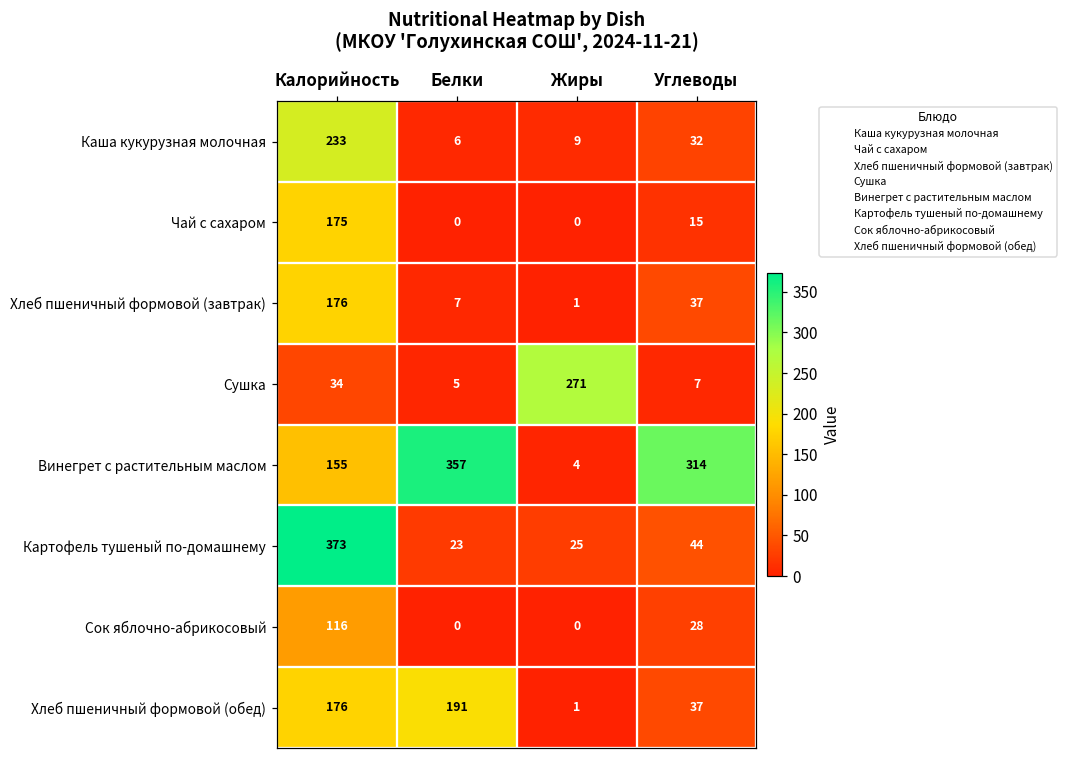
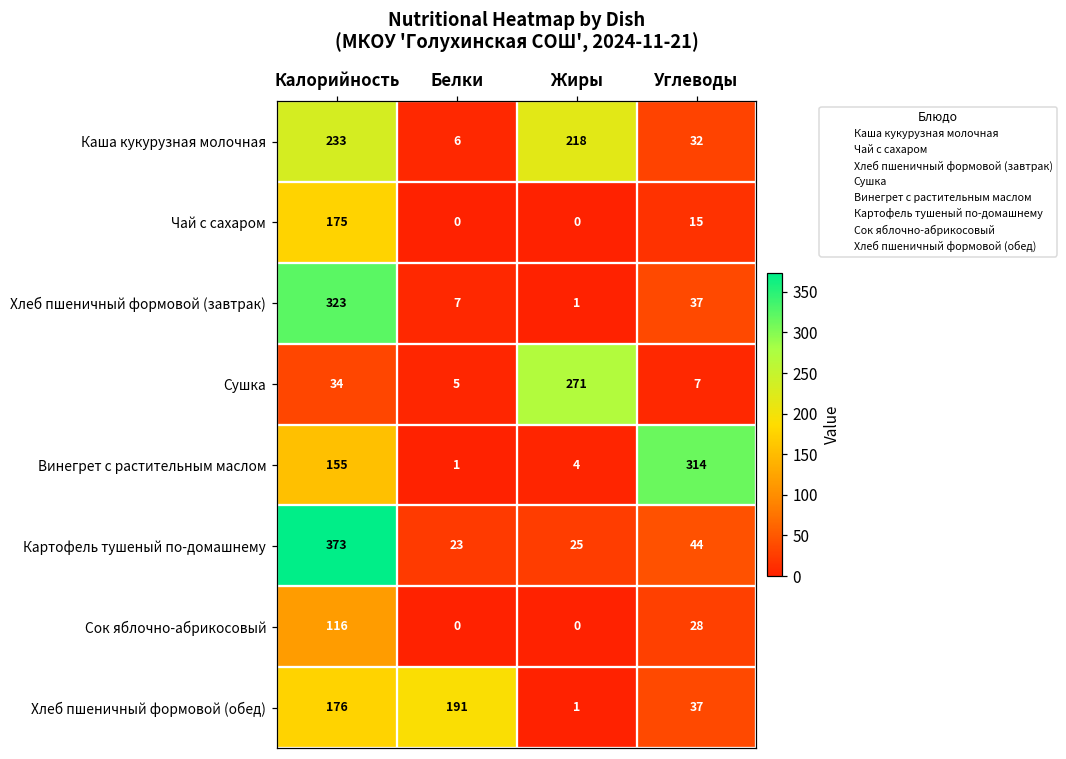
  {
    "Каша кукурузная молочная": {
      "Калорийность": 233,
      "Белки": 6,
-     "Жиры": 9,
+     "Жиры": 218,
      "Углеводы": 32
    },
    "Чай с сахаром": {
      "Калорийность": 175,
      "Белки": 0,
      "Жиры": 0,
      "Углеводы": 15
    },
    "Хлеб пшеничный формовой (завтрак)": {
-     "Калорийность": 176,
+     "Калорийность": 323,
      "Белки": 7,
      "Жиры": 1,
      "Углеводы": 37
    },
    "Сушка": {
      "Калорийность": 34,
      "Белки": 5,
      "Жиры": 271,
      "Углеводы": 7
    },
    "Винегрет с растительным маслом": {
      "Калорийность": 155,
-     "Белки": 357,
+     "Белки": 1,
      "Жиры": 4,
      "Углеводы": 314
    },
    "Картофель тушеный по-домашнему": {
      "Калорийность": 373,
      "Белки": 23,
      "Жиры": 25,
      "Углеводы": 44
    },
    "Сок яблочно-абрикосовый": {
      "Калорийность": 116,
      "Белки": 0,
      "Жиры": 0,
      "Углеводы": 28
    },
    "Хлеб пшеничный формовой (обед)": {
      "Калорийность": 176,
      "Белки": 191,
      "Жиры": 1,
      "Углеводы": 37
    }
  }
